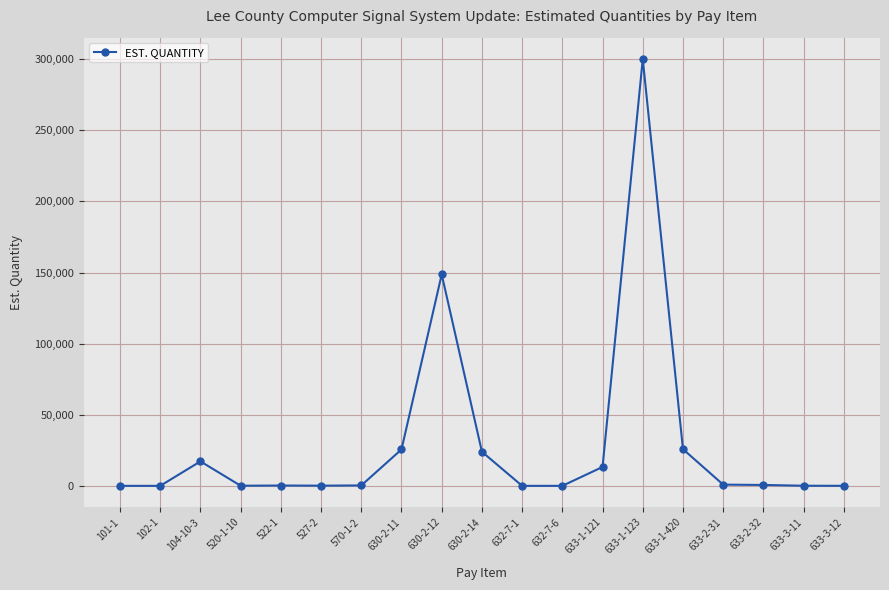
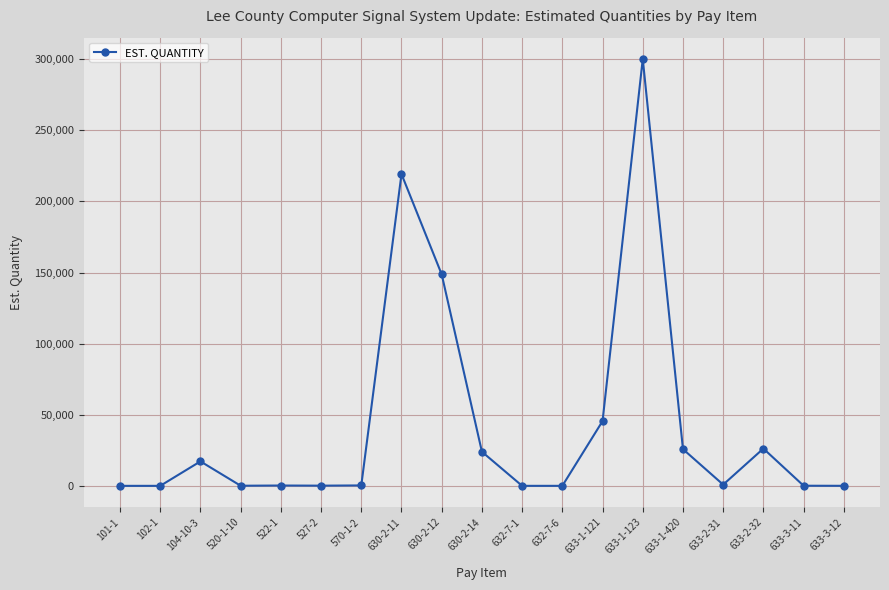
  {
    "101-1": "0",
    "102-1": "0",
    "104-10-3": "17,000",
    "520-1-10": "0",
    "522-1": "0",
    "527-2": "0",
    "570-1-2": "0",
-   "630-2-11": "26,000",
+   "630-2-11": "219,000",
    "630-2-12": "149,000",
    "630-2-14": "24,000",
    "632-7-1": "0",
    "632-7-6": "0",
-   "633-1-121": "13,000",
+   "633-1-121": "46,000",
    "633-1-123": "300,000",
    "633-1-420": "26,000",
    "633-2-31": "1,000",
-   "633-2-32": "1,000",
+   "633-2-32": "26,000",
    "633-3-11": "0",
    "633-3-12": "0"
  }
